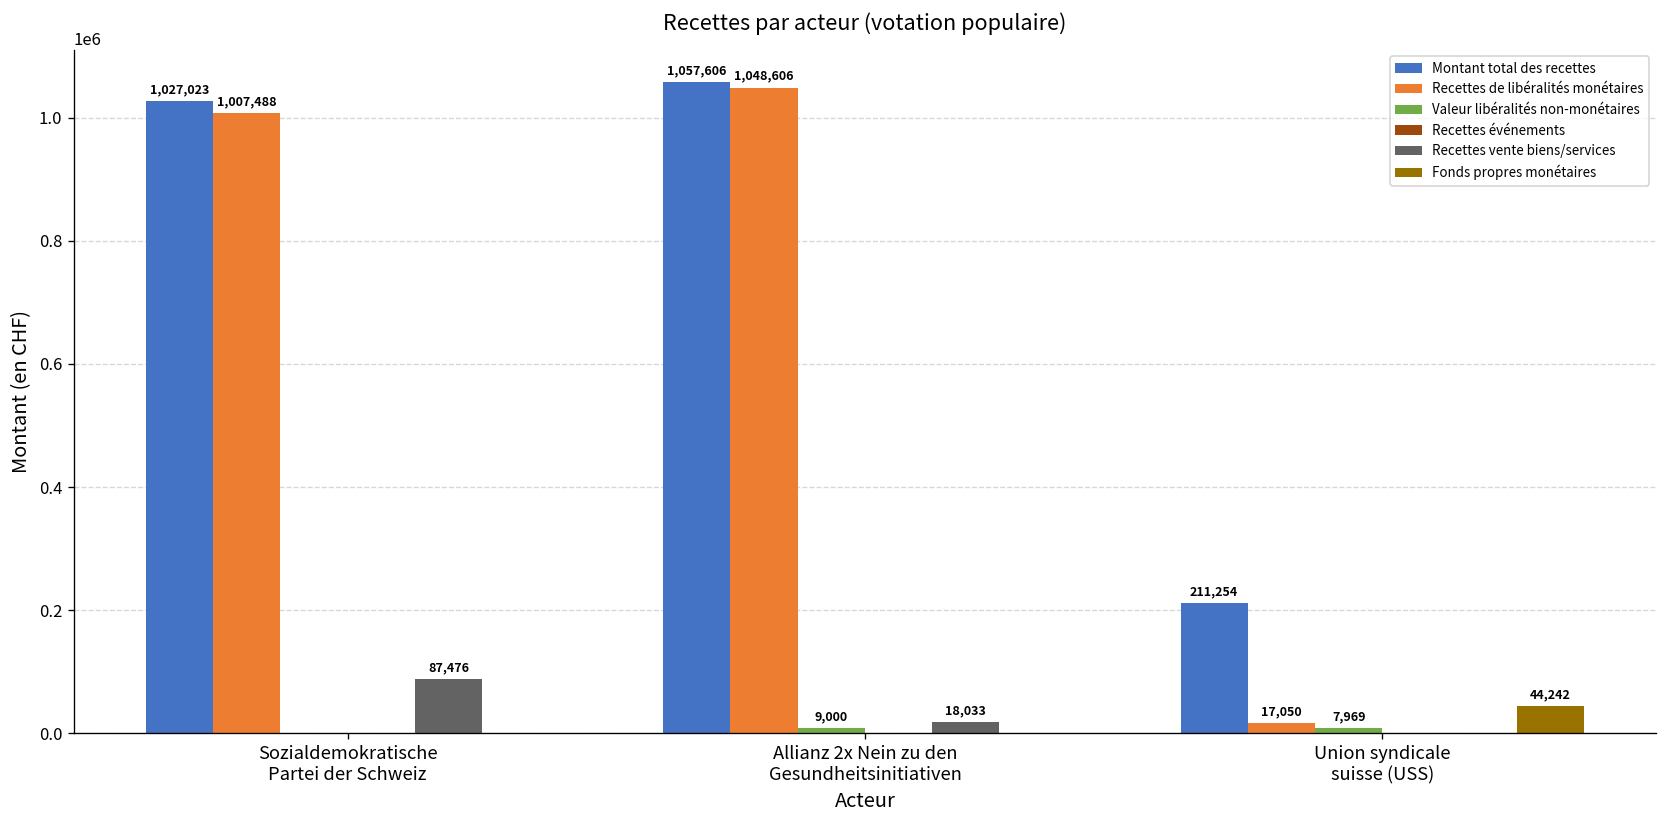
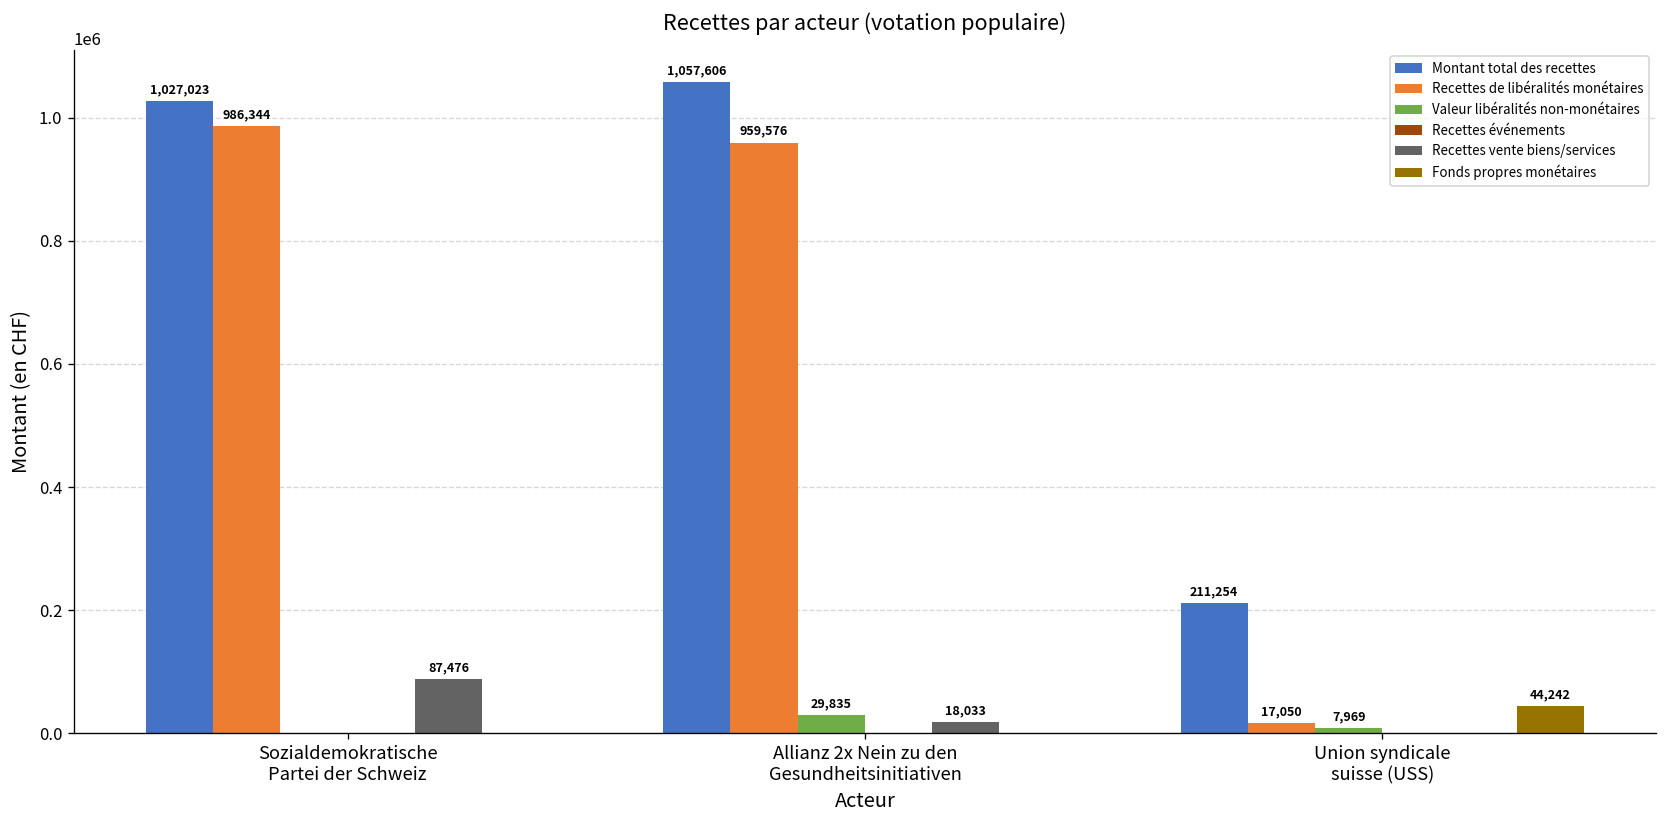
  {
    "Montant total des recettes": {
      "Sozialdemokratische Partei der Schweiz": "1,027,023",
      "Allianz 2x Nein zu den Gesundheitsinitiativen": "1,057,606",
      "Union syndicale suisse (USS)": "211,254"
    },
    "Recettes de libéralités monétaires": {
-     "Sozialdemokratische Partei der Schweiz": "1,007,488",
-     "Allianz 2x Nein zu den Gesundheitsinitiativen": "1,048,606",
+     "Sozialdemokratische Partei der Schweiz": "986,344",
+     "Allianz 2x Nein zu den Gesundheitsinitiativen": "959,576",
      "Union syndicale suisse (USS)": "17,050"
    },
    "Valeur libéralités non-monétaires": {
-     "Allianz 2x Nein zu den Gesundheitsinitiativen": "9,000",
+     "Allianz 2x Nein zu den Gesundheitsinitiativen": "29,835",
      "Union syndicale suisse (USS)": "7,969"
    },
    "Recettes vente biens/services": {
      "Sozialdemokratische Partei der Schweiz": "87,476",
      "Allianz 2x Nein zu den Gesundheitsinitiativen": "18,033"
    }
  }
